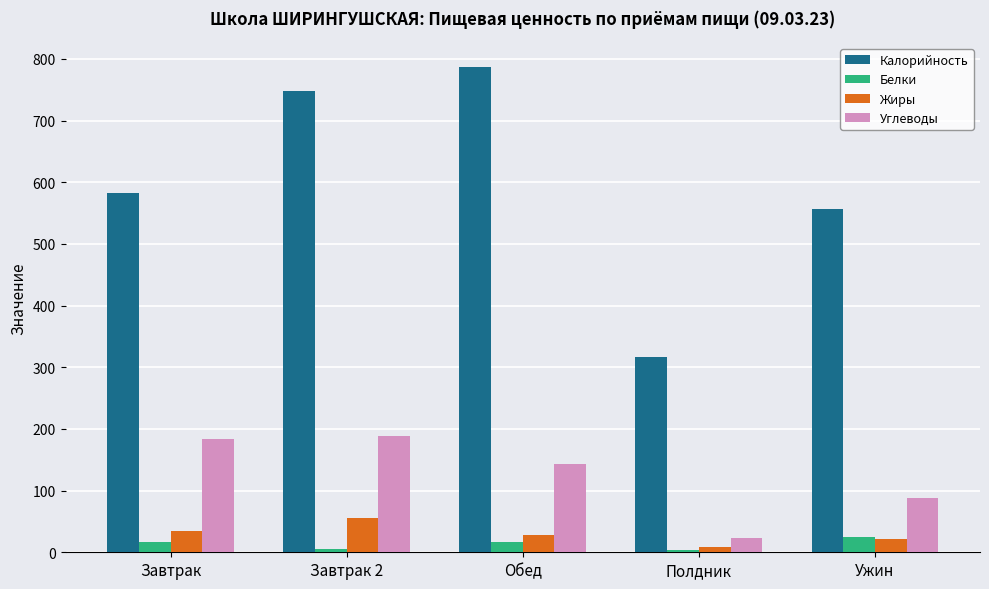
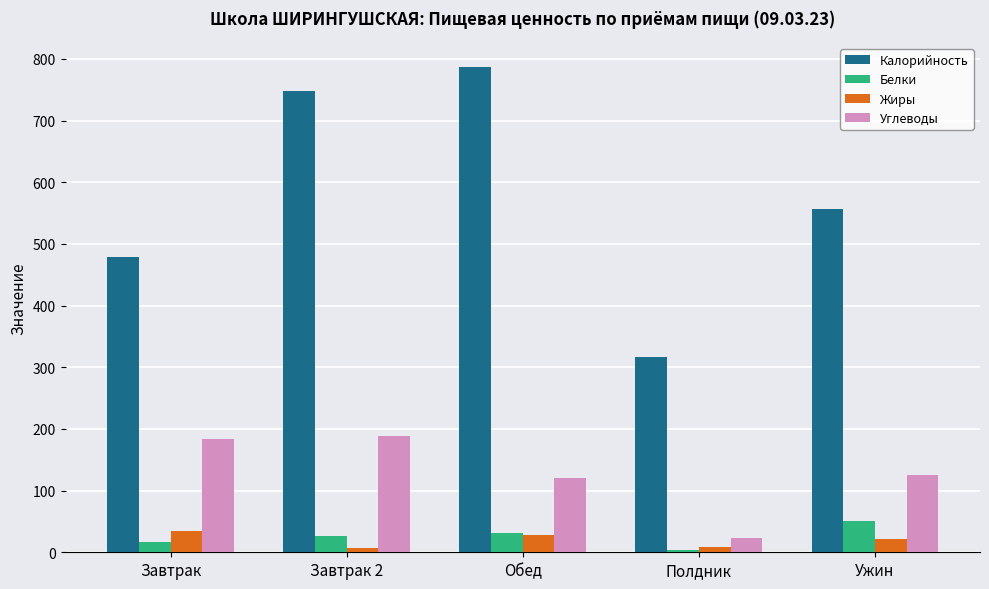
  {
    "Калорийность": {
-     "Завтрак": 580,
+     "Завтрак": 480,
      "Завтрак 2": 750,
      "Обед": 790,
      "Полдник": 320,
      "Ужин": 560
    },
    "Белки": {
      "Завтрак": 20,
-     "Завтрак 2": 10,
-     "Обед": 20,
-     "Ужин": 30
+     "Завтрак 2": 30,
+     "Обед": 30,
+     "Ужин": 50
    },
    "Жиры": {
      "Завтрак": 30,
-     "Завтрак 2": 60,
+     "Завтрак 2": 10,
      "Обед": 30,
      "Полдник": 10,
      "Ужин": 20
    },
    "Углеводы": {
      "Завтрак": 180,
      "Завтрак 2": 190,
-     "Обед": 140,
+     "Обед": 120,
      "Полдник": 20,
-     "Ужин": 90
+     "Ужин": 130
    }
  }
